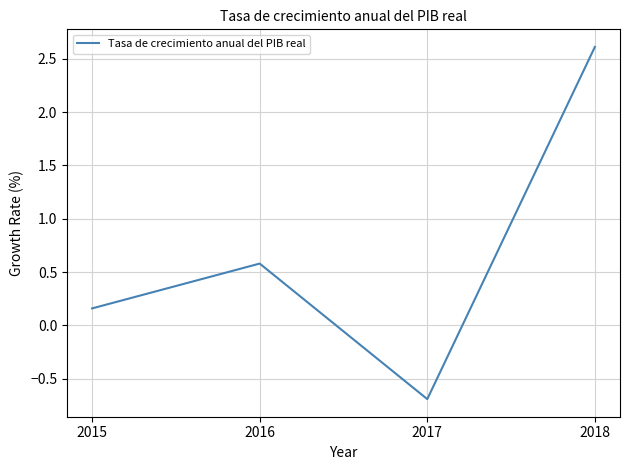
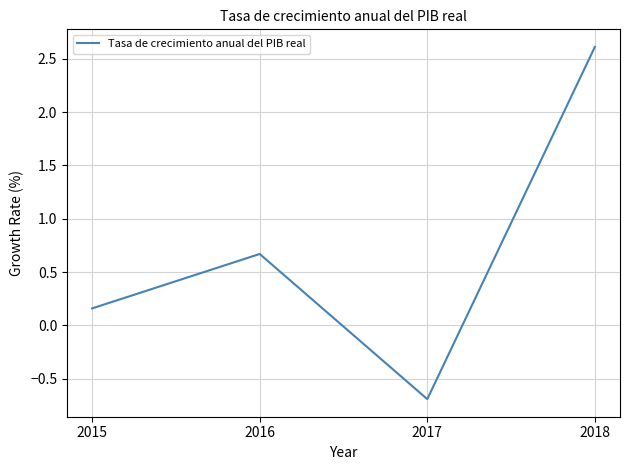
  {
    "2015": 0.16,
-   "2016": 0.58,
+   "2016": 0.67,
    "2017": -0.69,
    "2018": 2.61
  }
